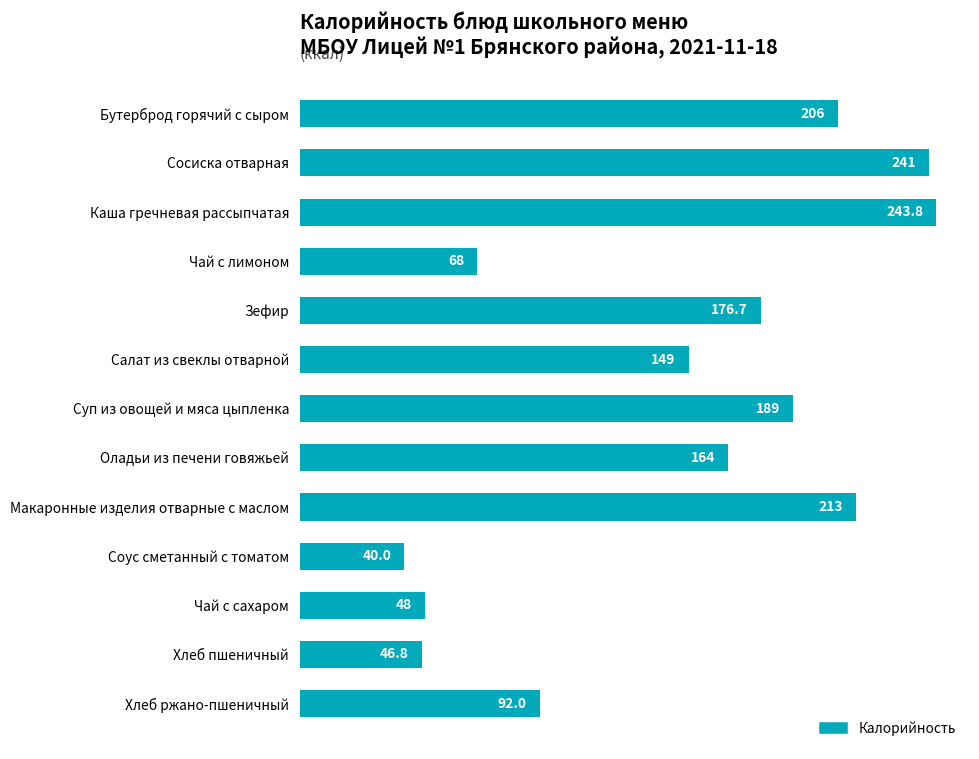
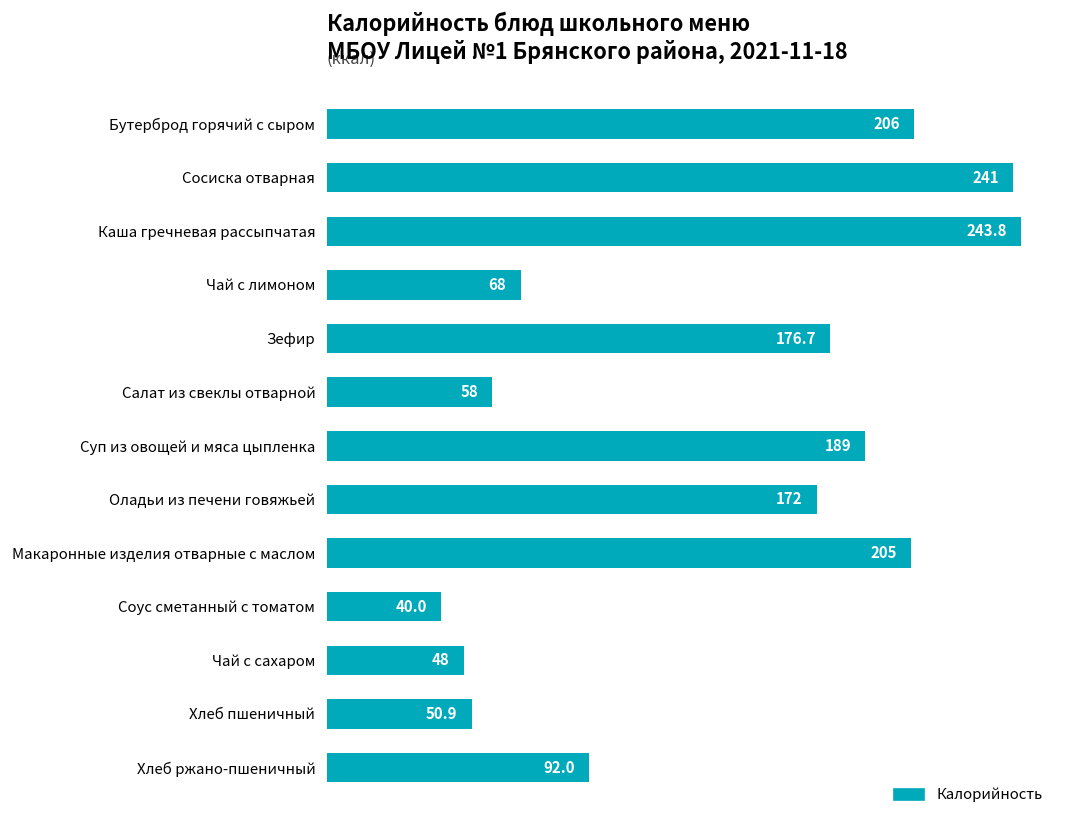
  {
    "Бутерброд горячий с сыром": 206,
    "Сосиска отварная": 241,
    "Каша гречневая рассыпчатая": 243.8,
    "Чай с лимоном": 68,
    "Зефир": 176.7,
-   "Салат из свеклы отварной": 149,
+   "Салат из свеклы отварной": 58,
    "Суп из овощей и мяса цыпленка": 189,
-   "Оладьи из печени говяжьей": 164,
-   "Макаронные изделия отварные с маслом": 213,
+   "Оладьи из печени говяжьей": 172,
+   "Макаронные изделия отварные с маслом": 205,
    "Соус сметанный с томатом": 40.0,
    "Чай с сахаром": 48,
-   "Хлеб пшеничный": 46.8,
+   "Хлеб пшеничный": 50.9,
    "Хлеб ржано-пшеничный": 92.0
  }
